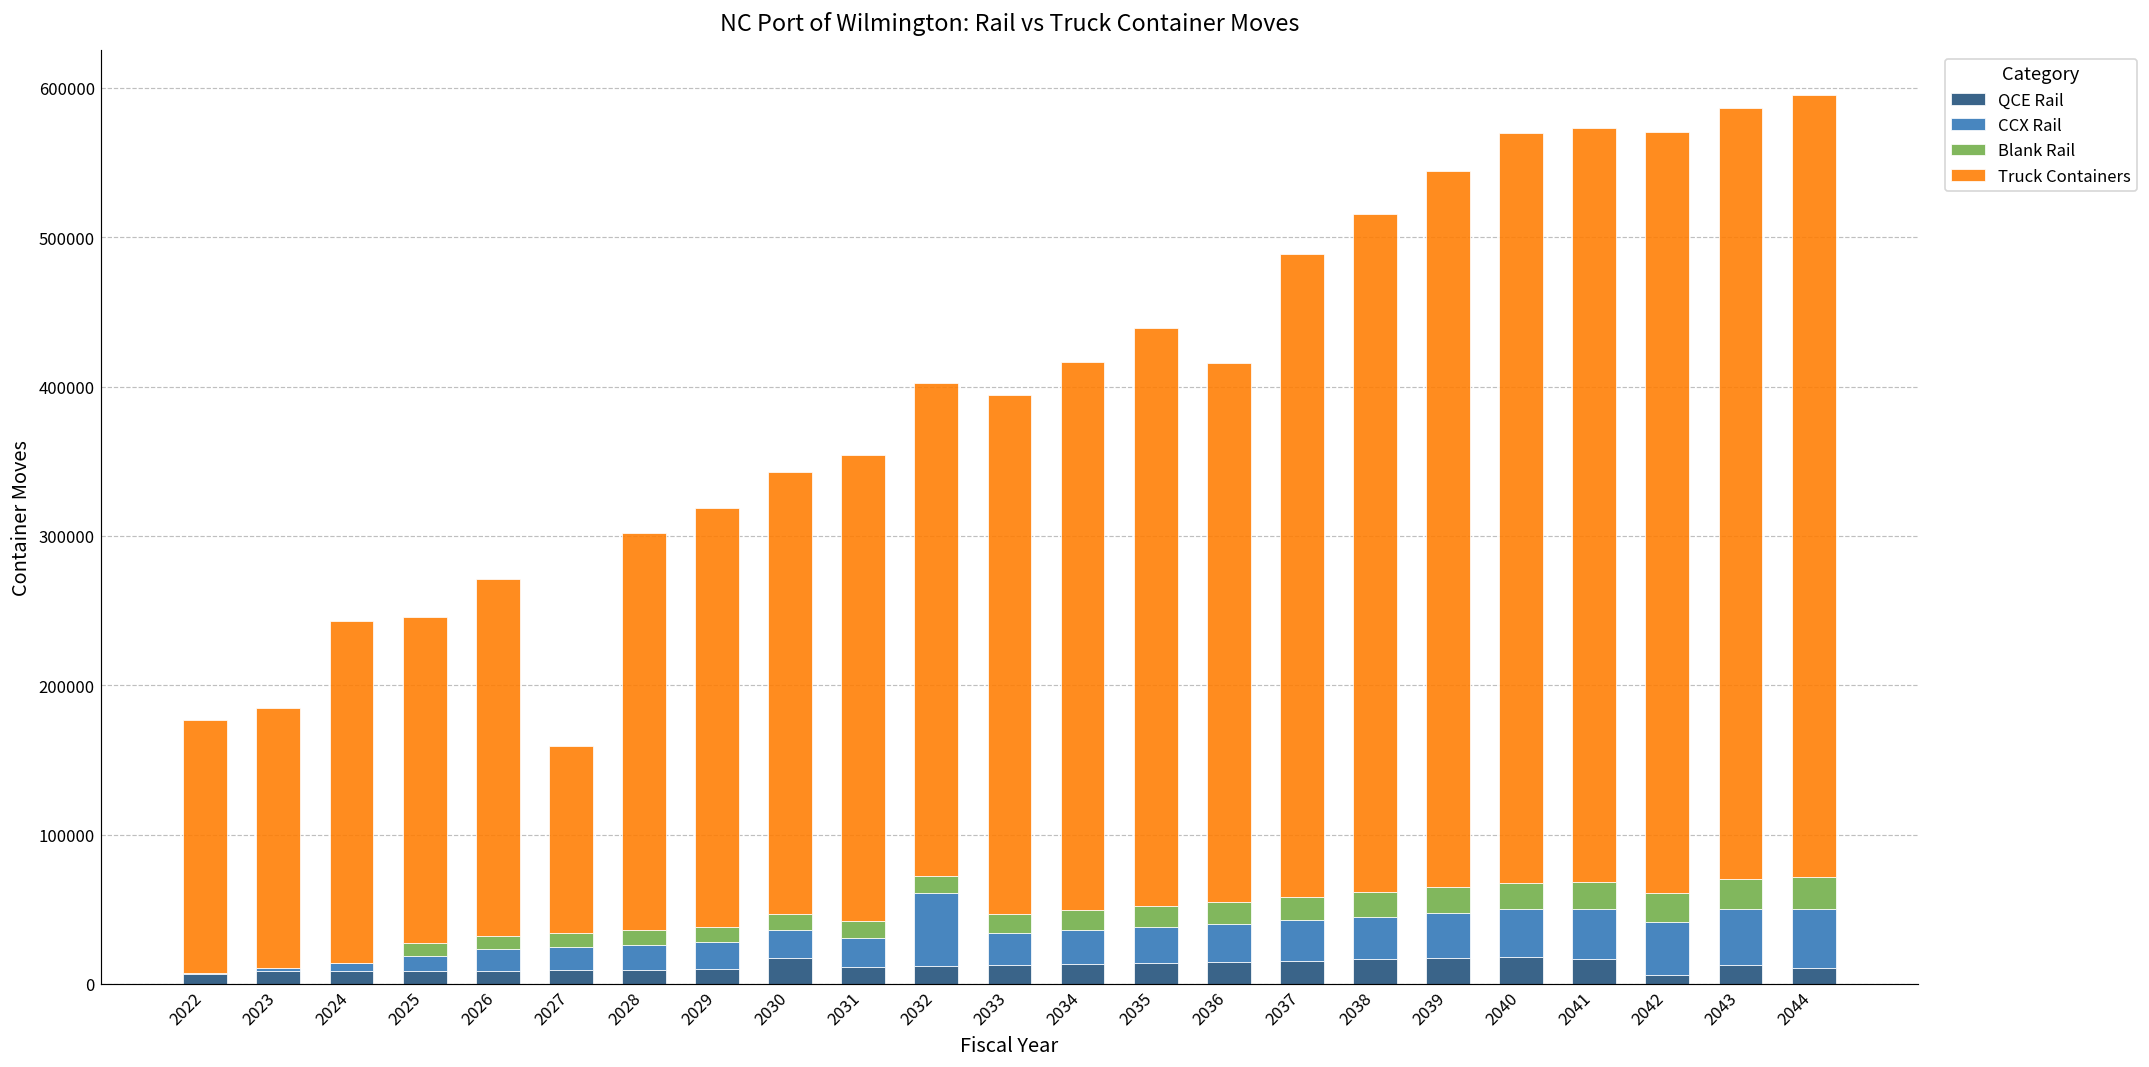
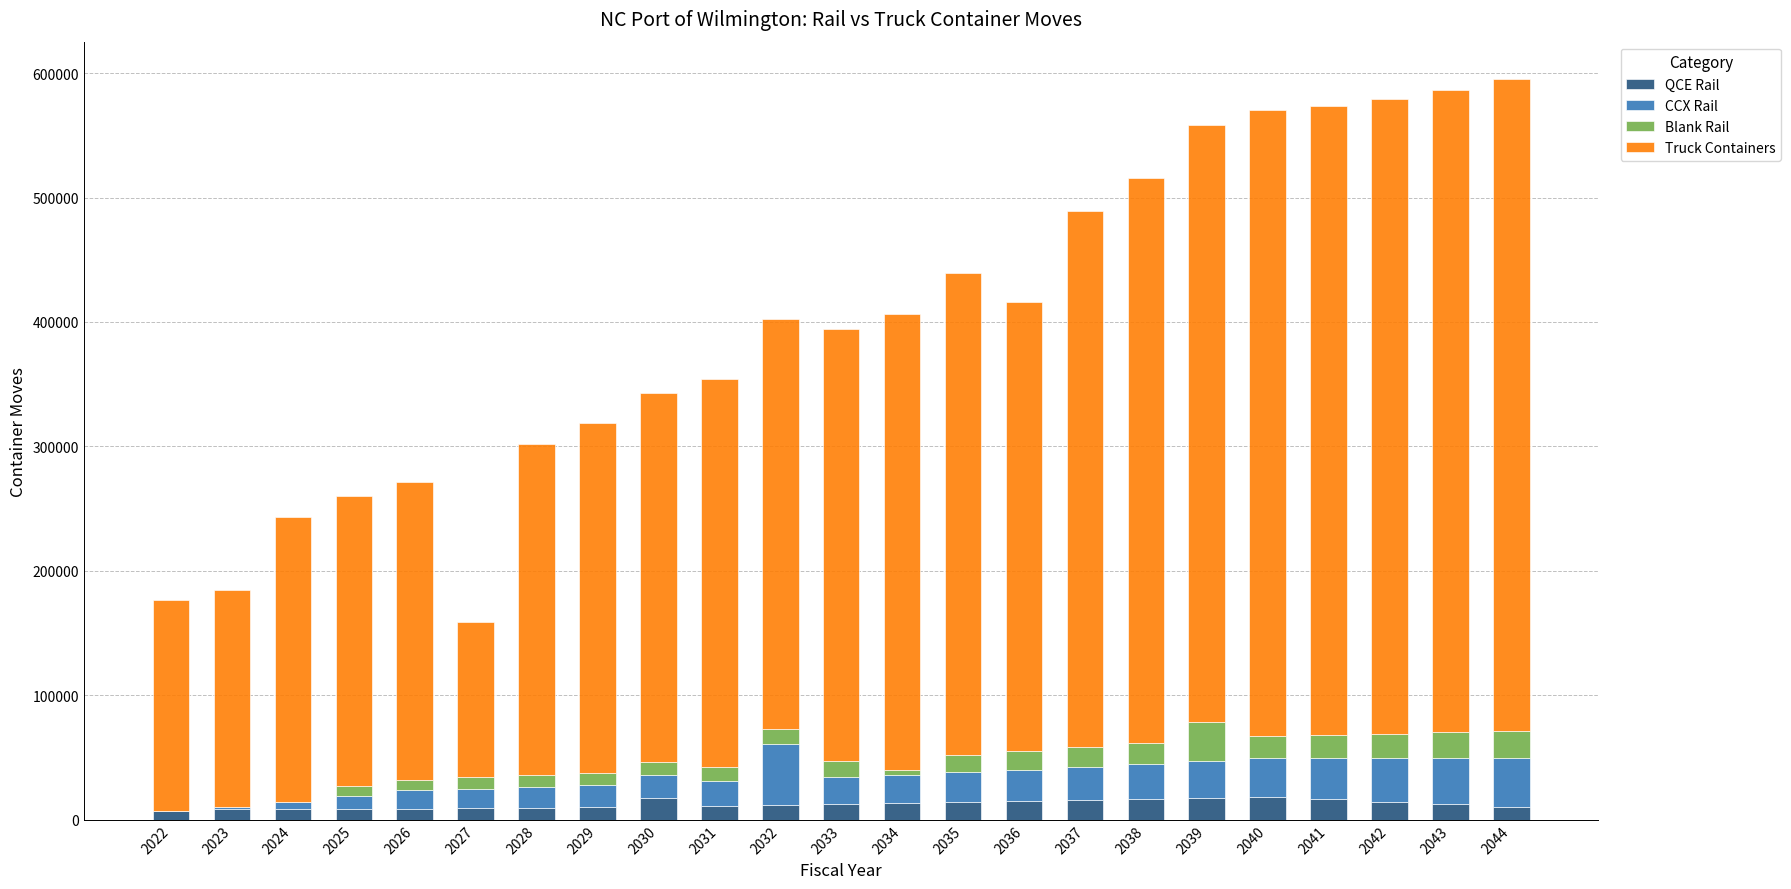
  {
    "QCE Rail": {
      "2022": 7000,
      "2023": 8000,
      "2024": 9000,
      "2025": 8000,
      "2026": 9000,
      "2027": 9000,
      "2028": 10000,
      "2029": 10000,
      "2030": 17000,
      "2031": 11000,
      "2032": 12000,
      "2033": 13000,
      "2034": 13000,
      "2035": 14000,
      "2036": 15000,
      "2037": 16000,
      "2038": 16000,
      "2039": 17000,
      "2040": 18000,
      "2041": 16000,
-     "2042": 6000,
+     "2042": 15000,
      "2043": 13000,
      "2044": 11000
    },
    "CCX Rail": {
      "2024": 6000,
      "2025": 10000,
      "2026": 15000,
      "2027": 16000,
      "2028": 17000,
      "2029": 18000,
      "2030": 19000,
      "2031": 20000,
      "2032": 49000,
      "2033": 22000,
      "2034": 23000,
      "2035": 24000,
      "2036": 26000,
      "2037": 27000,
      "2038": 29000,
      "2039": 30000,
      "2040": 32000,
      "2041": 34000,
      "2042": 35000,
      "2043": 37000,
      "2044": 39000
    },
    "Blank Rail": {
      "2022": 0,
      "2023": 0,
      "2024": 0,
      "2025": 8000,
      "2026": 9000,
      "2027": 9000,
      "2028": 10000,
      "2029": 10000,
      "2030": 11000,
      "2031": 11000,
      "2032": 12000,
      "2033": 13000,
-     "2034": 13000,
+     "2034": 4000,
      "2035": 14000,
      "2036": 15000,
      "2037": 16000,
      "2038": 16000,
-     "2039": 17000,
+     "2039": 31000,
      "2040": 17000,
      "2041": 18000,
      "2042": 19000,
      "2043": 20000,
      "2044": 21000
    },
    "Truck Containers": {
      "2022": 169000,
      "2023": 174000,
      "2024": 229000,
-     "2025": 219000,
+     "2025": 233000,
      "2026": 239000,
      "2027": 125000,
      "2028": 266000,
      "2029": 281000,
      "2030": 296000,
      "2031": 312000,
      "2032": 330000,
      "2033": 348000,
      "2034": 367000,
      "2035": 387000,
      "2036": 361000,
      "2037": 431000,
      "2038": 454000,
      "2039": 479000,
      "2040": 503000,
      "2041": 505000,
      "2042": 510000,
      "2043": 516000,
      "2044": 524000
    }
  }
